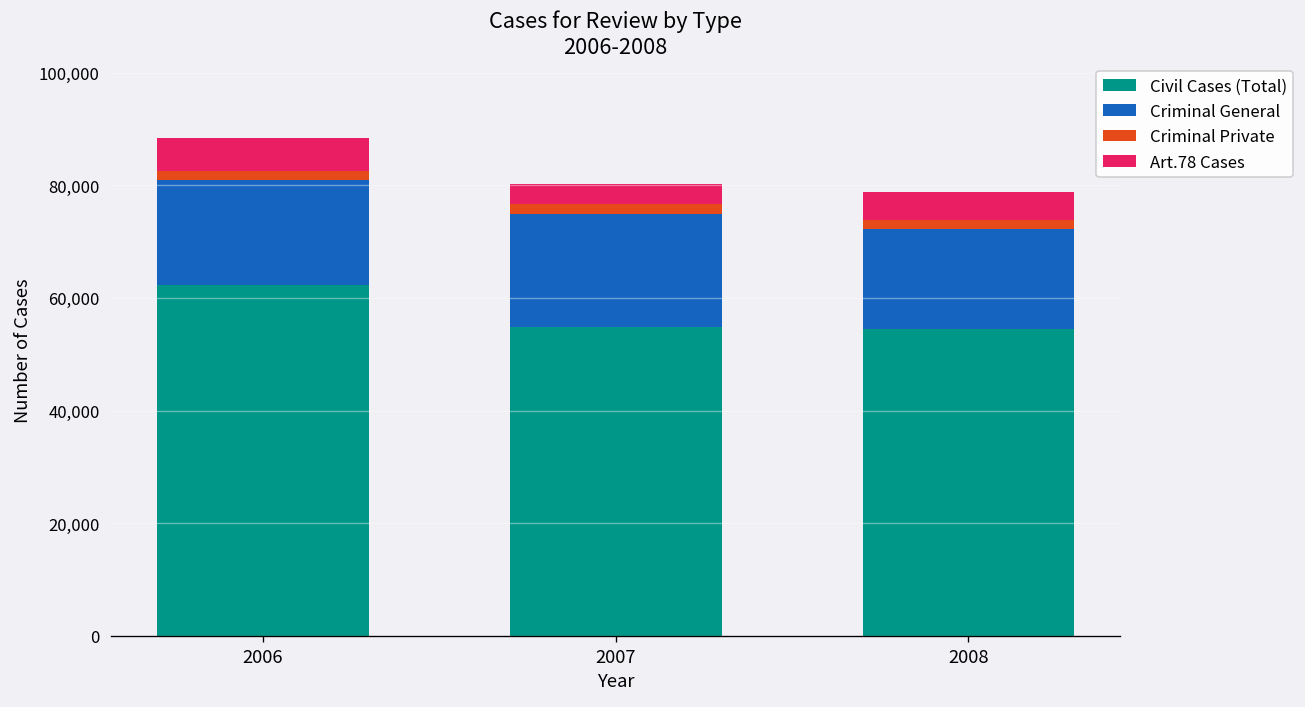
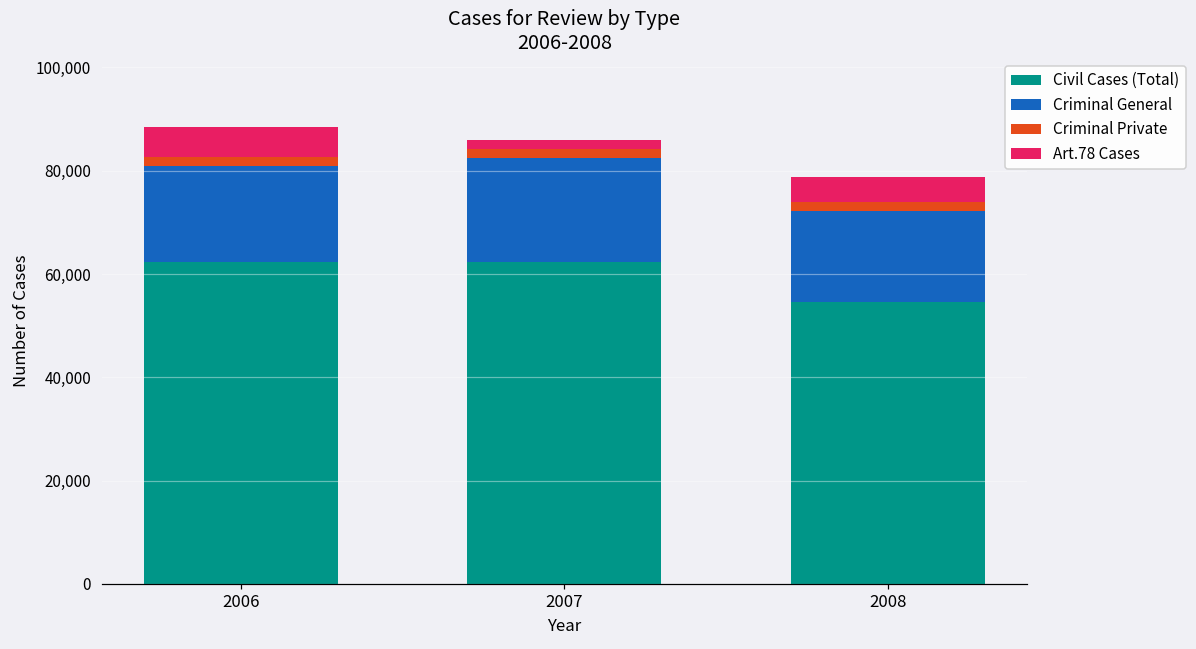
  {
    "Civil Cases (Total)": {
      "2006": "62,000",
-     "2007": "55,000",
+     "2007": "62,000",
      "2008": "55,000"
    },
    "Criminal General": {
      "2006": "19,000",
      "2007": "20,000",
      "2008": "18,000"
    },
    "Criminal Private": {
      "2006": "2,000",
      "2007": "2,000",
      "2008": "2,000"
    },
    "Art.78 Cases": {
      "2006": "6,000",
-     "2007": "4,000",
+     "2007": "2,000",
      "2008": "5,000"
    }
  }
